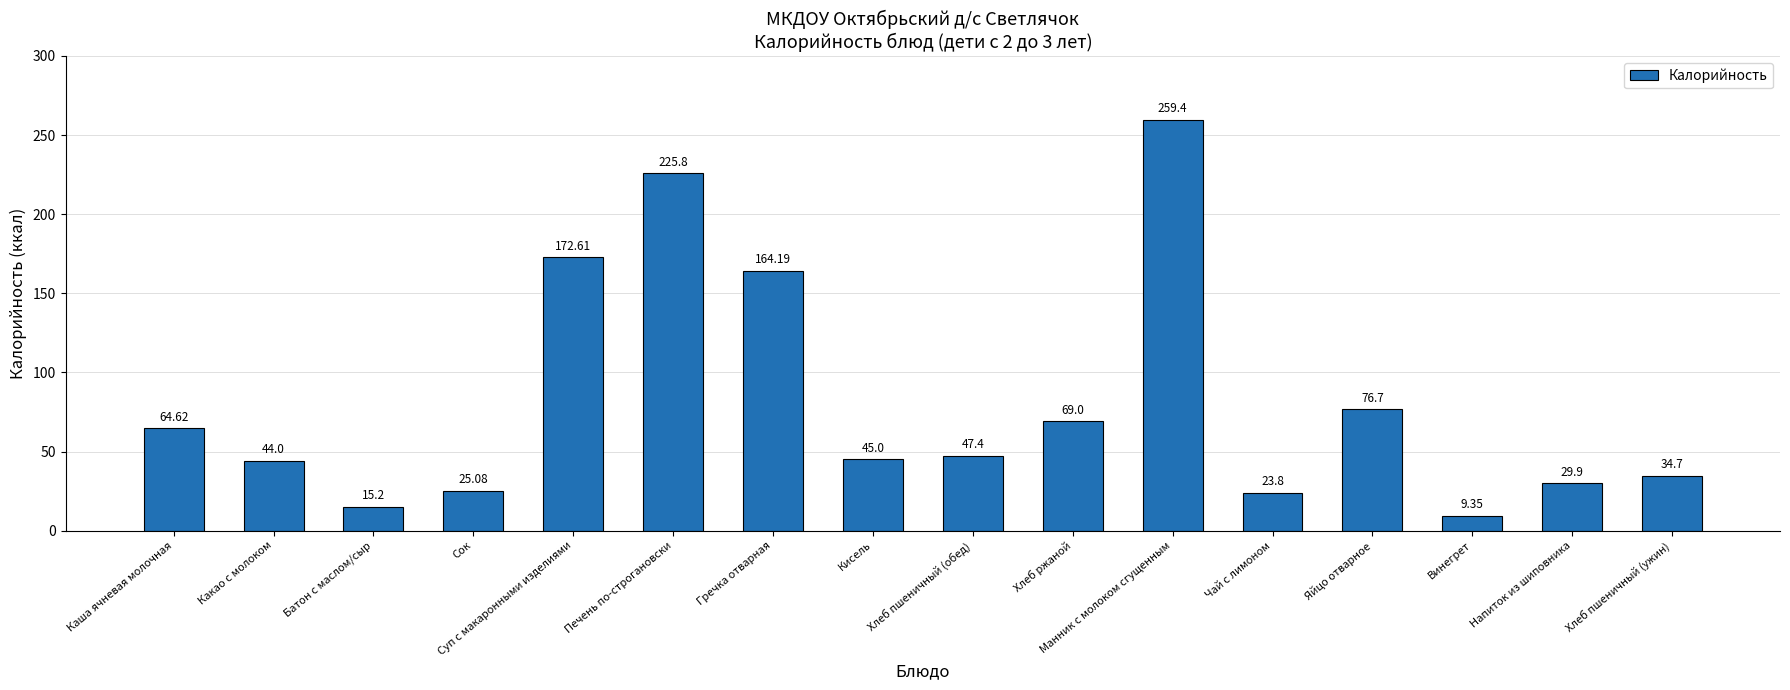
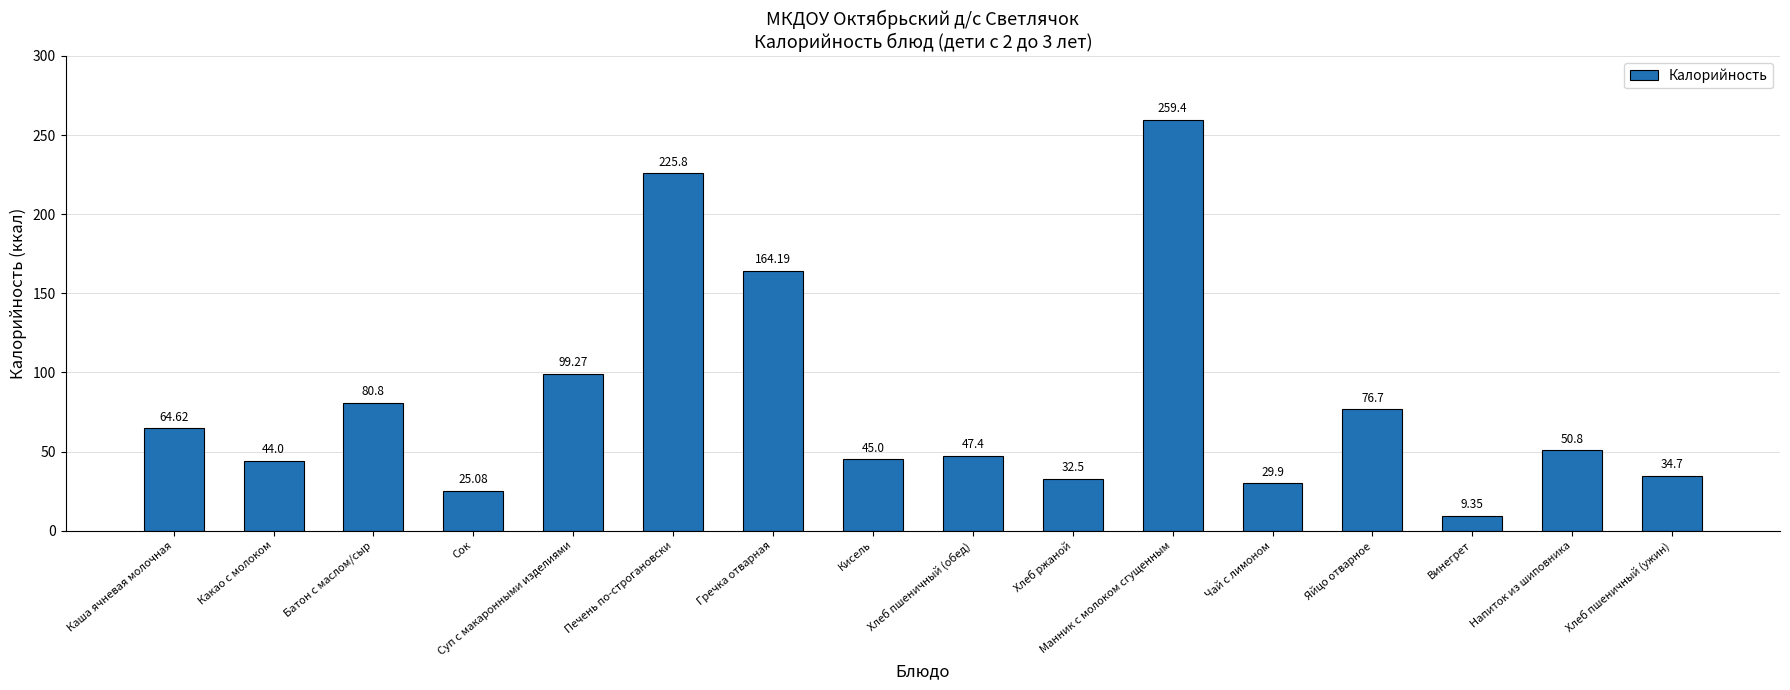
  {
    "Каша ячневая молочная": 64.62,
    "Какао с молоком": 44.0,
-   "Батон с маслом/сыр": 15.2,
+   "Батон с маслом/сыр": 80.8,
    "Сок": 25.08,
-   "Суп с макаронными изделиями": 172.61,
+   "Суп с макаронными изделиями": 99.27,
    "Печень по-строгановски": 225.8,
    "Гречка отварная": 164.19,
    "Кисель": 45.0,
    "Хлеб пшеничный (обед)": 47.4,
-   "Хлеб ржаной": 69.0,
+   "Хлеб ржаной": 32.5,
    "Манник с молоком сгущенным": 259.4,
-   "Чай с лимоном": 23.8,
+   "Чай с лимоном": 29.9,
    "Яйцо отварное": 76.7,
    "Винегрет": 9.35,
-   "Напиток из шиповника": 29.9,
+   "Напиток из шиповника": 50.8,
    "Хлеб пшеничный (ужин)": 34.7
  }
